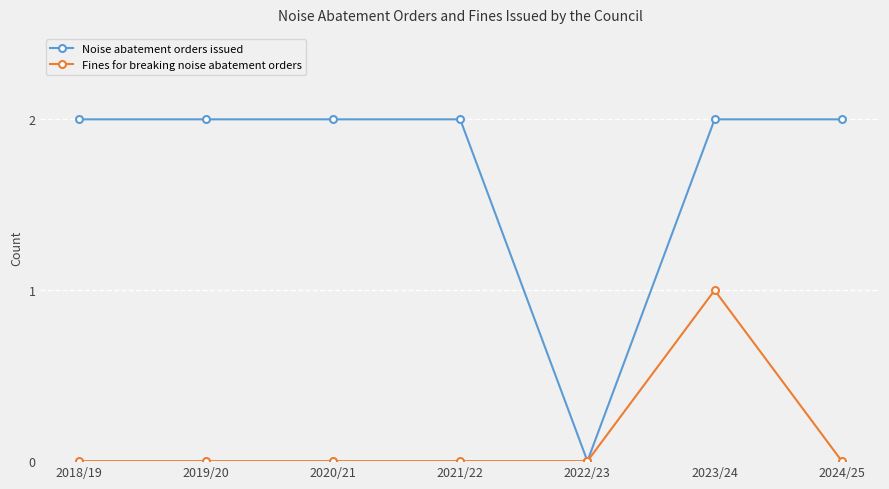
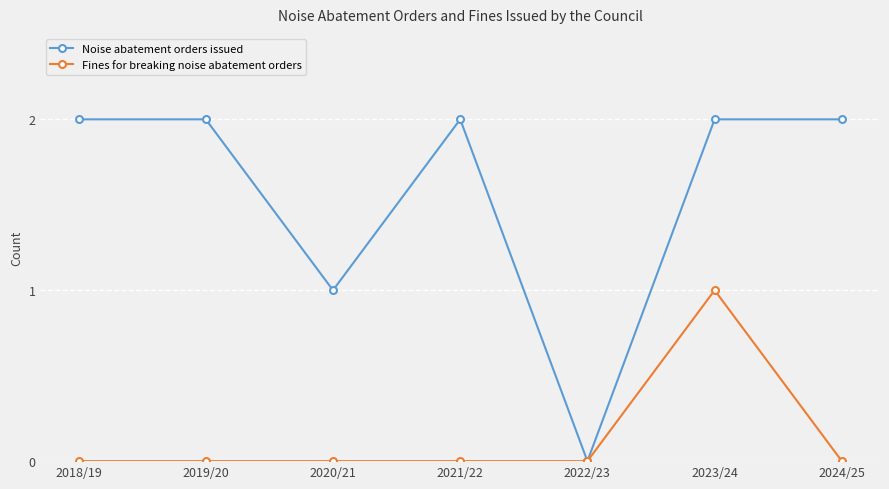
  {
    "Noise abatement orders issued": {
      "2018/19": 2,
      "2019/20": 2,
-     "2020/21": 2,
+     "2020/21": 1,
      "2021/22": 2,
      "2023/24": 2,
      "2024/25": 2
    },
    "Fines for breaking noise abatement orders": {
      "2018/19": 0,
      "2019/20": 0,
      "2020/21": 0,
      "2021/22": 0,
      "2023/24": 1,
      "2024/25": 0
    }
  }
